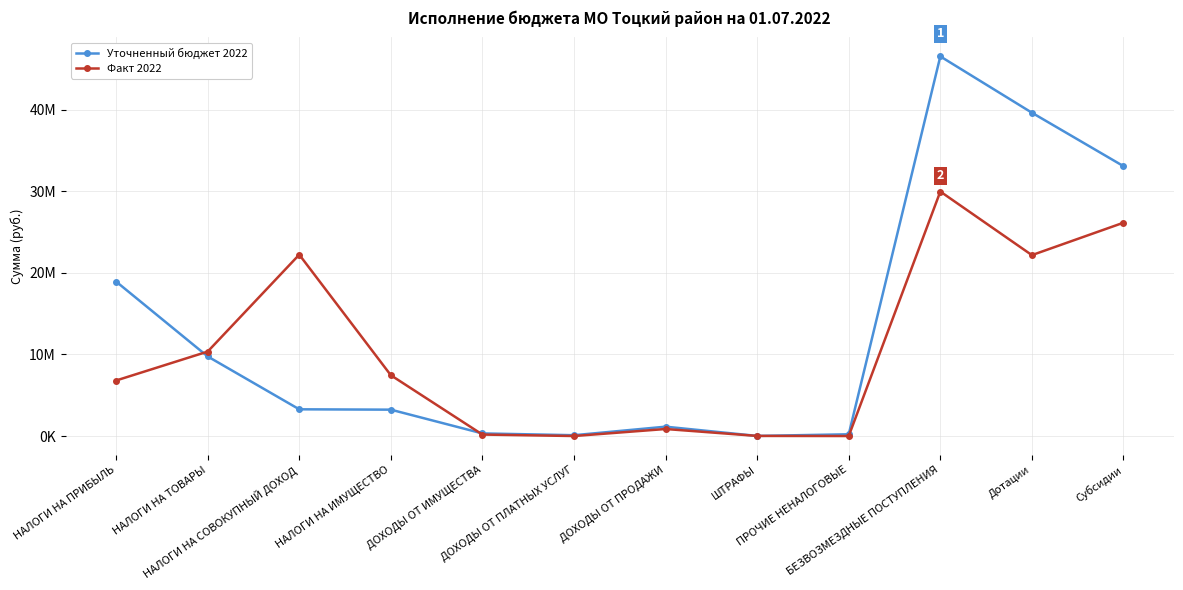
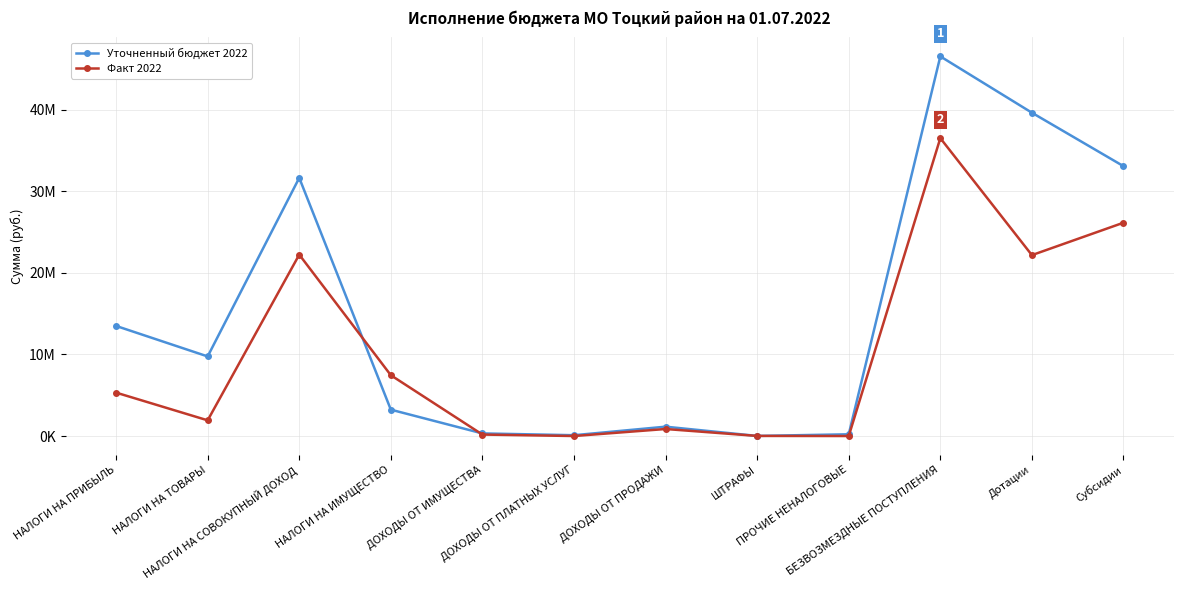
  {
    "Уточненный бюджет 2022": {
-     "НАЛОГИ НА ПРИБЫЛЬ": 19000000,
+     "НАЛОГИ НА ПРИБЫЛЬ": 14000000,
      "НАЛОГИ НА ТОВАРЫ": 10000000,
-     "НАЛОГИ НА СОВОКУПНЫЙ ДОХОД": 3000000,
+     "НАЛОГИ НА СОВОКУПНЫЙ ДОХОД": 32000000,
      "НАЛОГИ НА ИМУЩЕСТВО": 3000000,
      "Дотации": 40000000,
      "Субсидии": 33000000
    },
    "Факт 2022": {
-     "НАЛОГИ НА ПРИБЫЛЬ": 7000000,
-     "НАЛОГИ НА ТОВАРЫ": 10000000,
+     "НАЛОГИ НА ПРИБЫЛЬ": 5000000,
+     "НАЛОГИ НА ТОВАРЫ": 2000000,
      "НАЛОГИ НА СОВОКУПНЫЙ ДОХОД": 22000000,
      "НАЛОГИ НА ИМУЩЕСТВО": 7000000,
-     "БЕЗВОЗМЕЗДНЫЕ ПОСТУПЛЕНИЯ": 30000000,
+     "БЕЗВОЗМЕЗДНЫЕ ПОСТУПЛЕНИЯ": 37000000,
      "Дотации": 22000000,
      "Субсидии": 26000000
    }
  }
